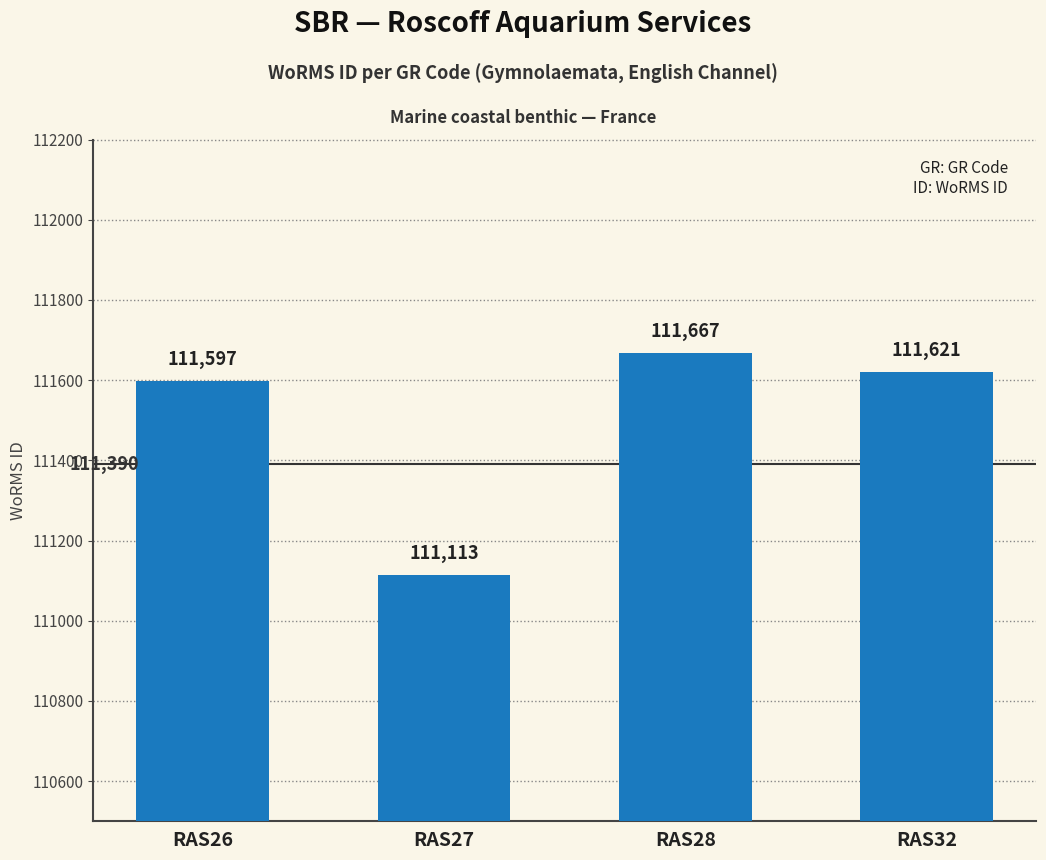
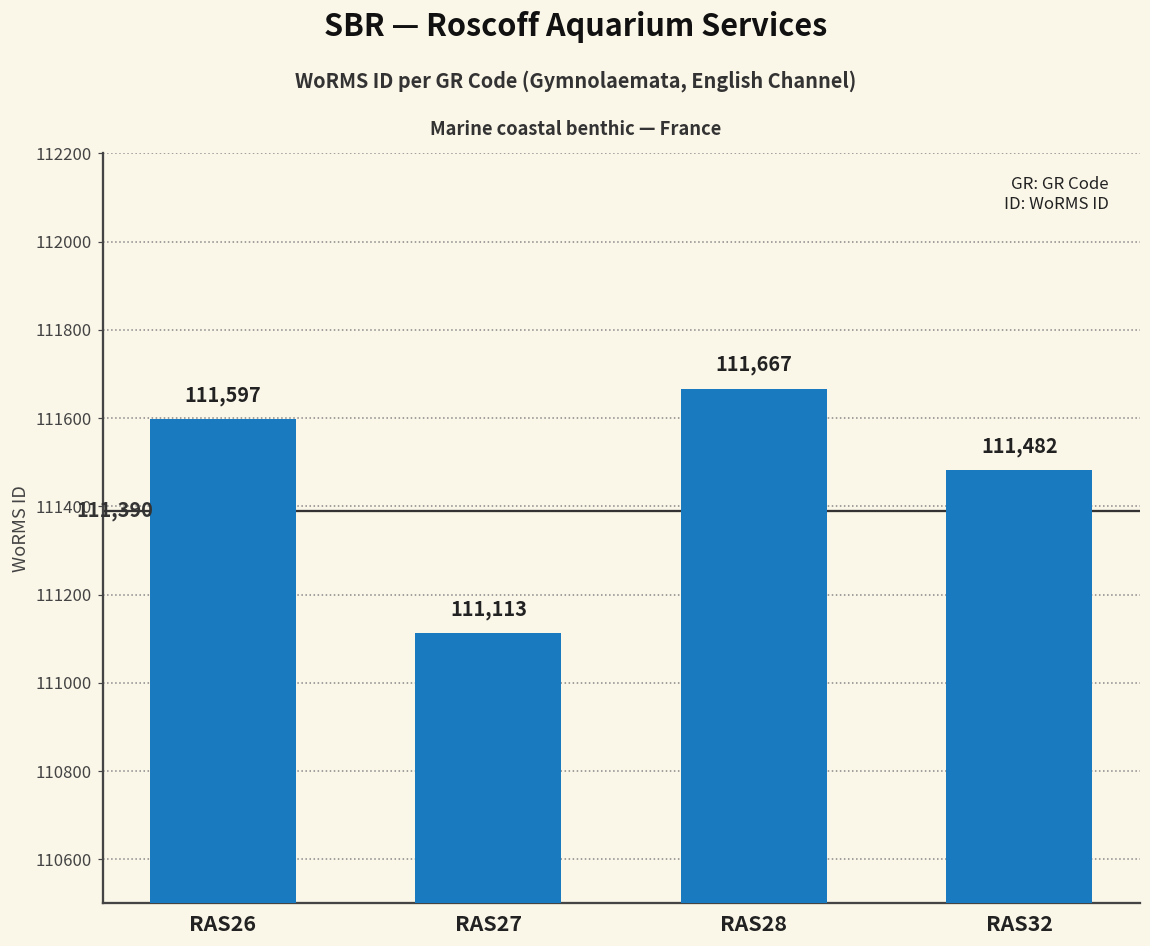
  {
    "RAS26": "111,597",
    "RAS27": "111,113",
    "RAS28": "111,667",
-   "RAS32": "111,621"
+   "RAS32": "111,482"
  }
